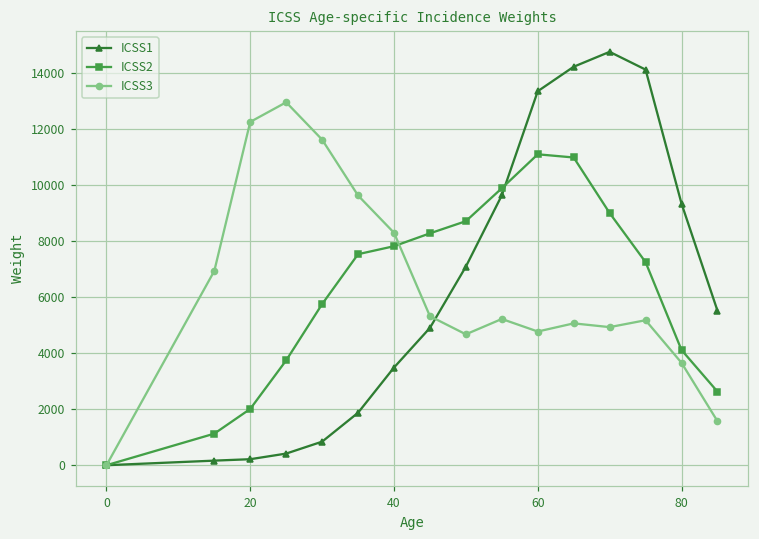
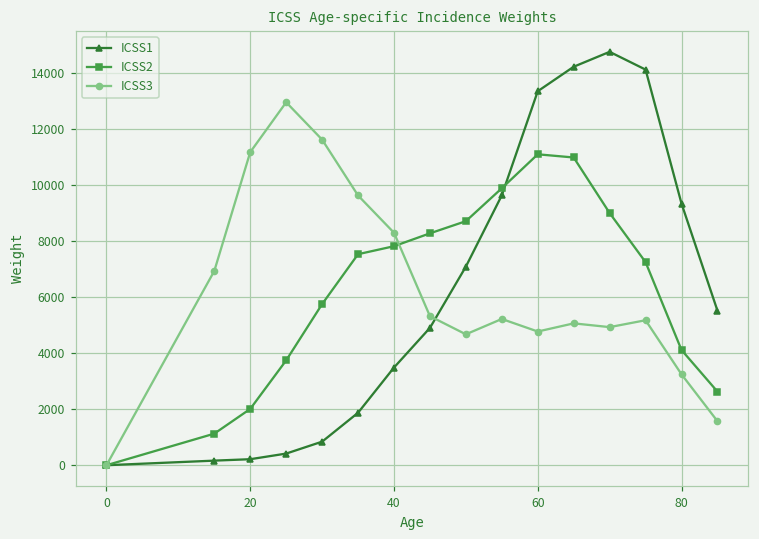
  {
    "ICSS3": {
-     "20": 12300,
+     "20": 11200,
      "40": 8300,
      "60": 4800,
-     "80": 3700
+     "80": 3200
    }
  }
